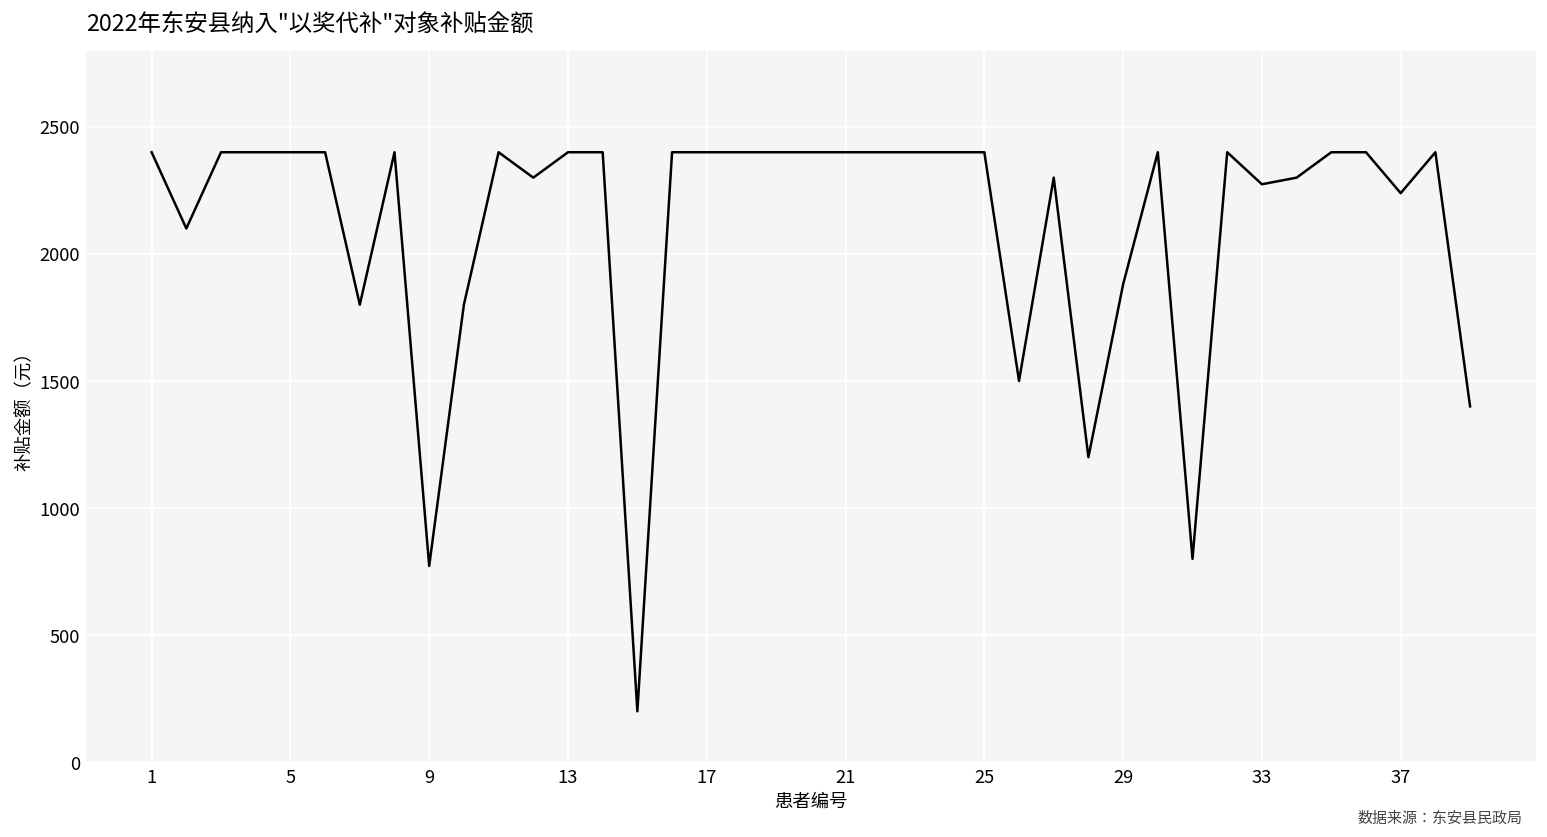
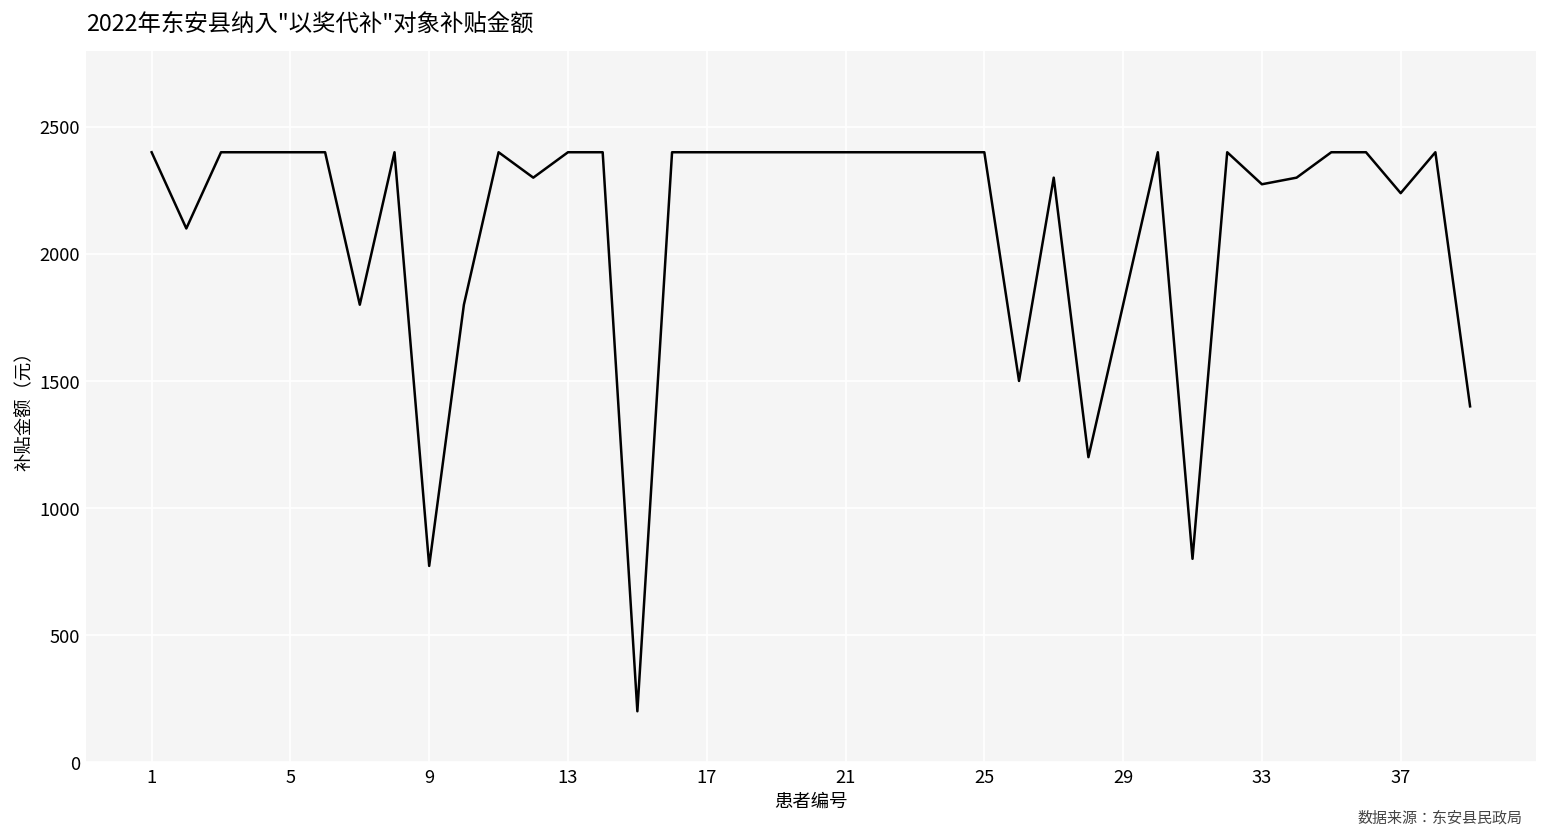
  {
    "1": 2400,
    "5": 2400,
    "9": 770,
    "13": 2400,
    "17": 2400,
    "21": 2400,
    "25": 2400,
-   "29": 1880,
+   "29": 1800,
    "33": 2270,
    "37": 2240
  }
